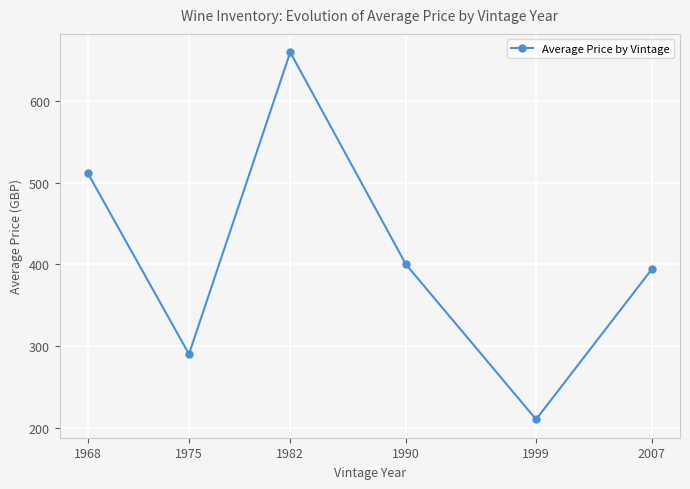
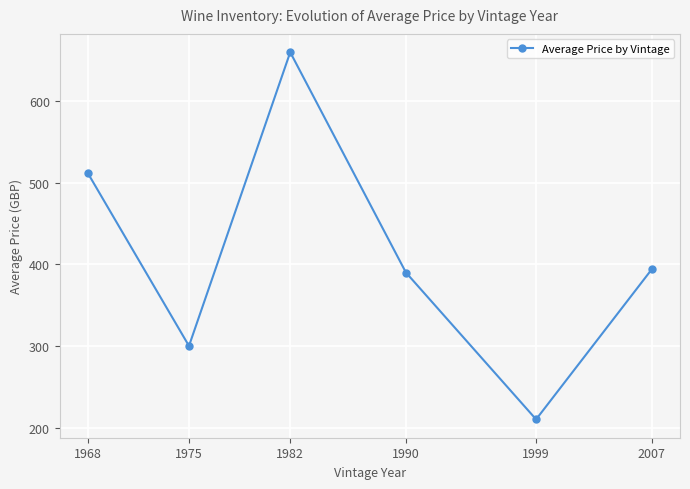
  {
    "1968": 510,
-   "1975": 290,
+   "1975": 300,
    "1982": 660,
-   "1990": 400,
+   "1990": 390,
    "1999": 210,
    "2007": 390
  }
